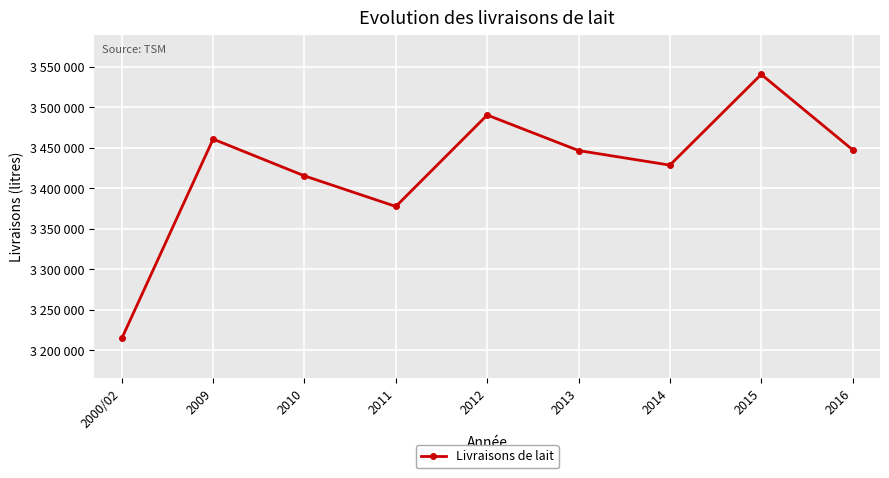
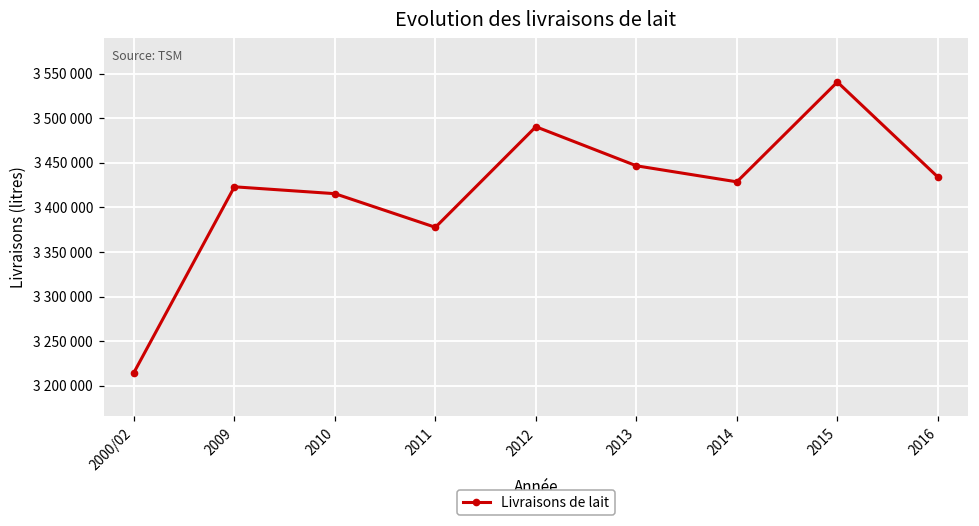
  {
    "2000/02": 3210000,
-   "2009": 3460000,
+   "2009": 3420000,
    "2010": 3420000,
    "2011": 3380000,
    "2012": 3490000,
    "2013": 3450000,
    "2014": 3430000,
    "2015": 3540000,
-   "2016": 3450000
+   "2016": 3430000
  }
